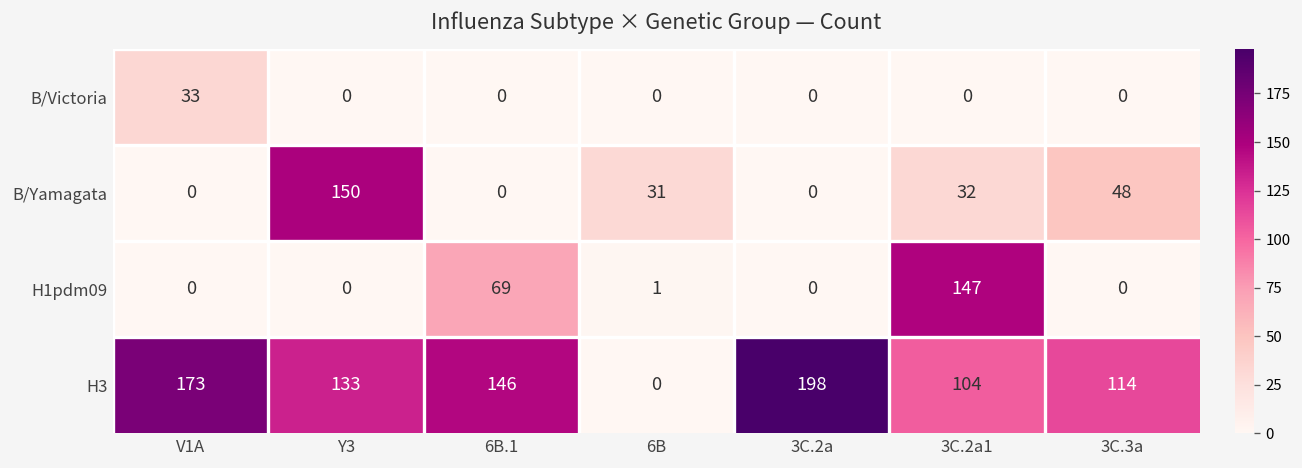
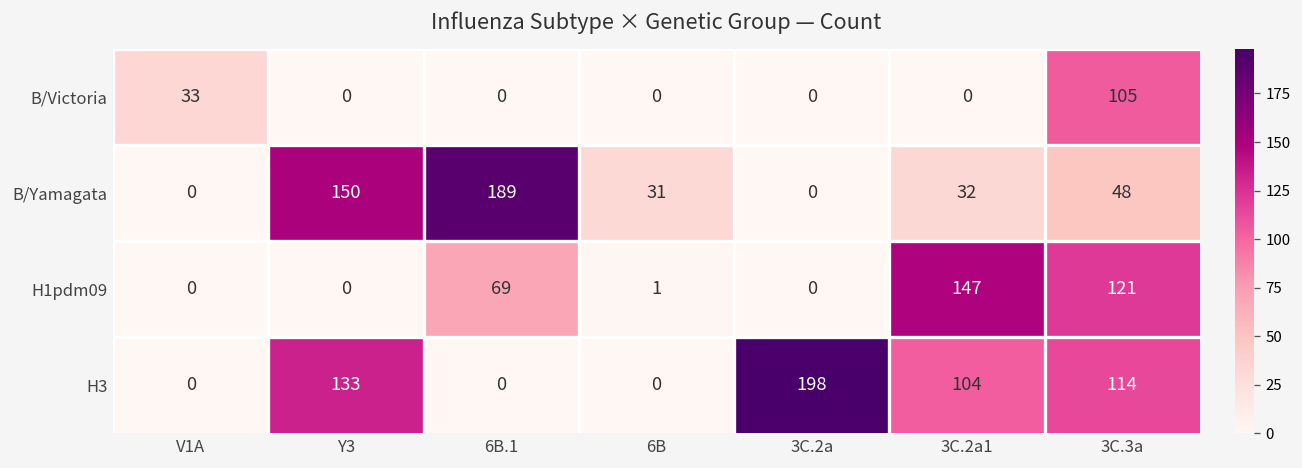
  {
    "B/Victoria": {
      "V1A": 33,
      "Y3": 0,
      "6B.1": 0,
      "6B": 0,
      "3C.2a": 0,
      "3C.2a1": 0,
-     "3C.3a": 0
+     "3C.3a": 105
    },
    "B/Yamagata": {
      "V1A": 0,
      "Y3": 150,
-     "6B.1": 0,
+     "6B.1": 189,
      "6B": 31,
      "3C.2a": 0,
      "3C.2a1": 32,
      "3C.3a": 48
    },
    "H1pdm09": {
      "V1A": 0,
      "Y3": 0,
      "6B.1": 69,
      "6B": 1,
      "3C.2a": 0,
      "3C.2a1": 147,
-     "3C.3a": 0
+     "3C.3a": 121
    },
    "H3": {
-     "V1A": 173,
+     "V1A": 0,
      "Y3": 133,
-     "6B.1": 146,
+     "6B.1": 0,
      "6B": 0,
      "3C.2a": 198,
      "3C.2a1": 104,
      "3C.3a": 114
    }
  }
